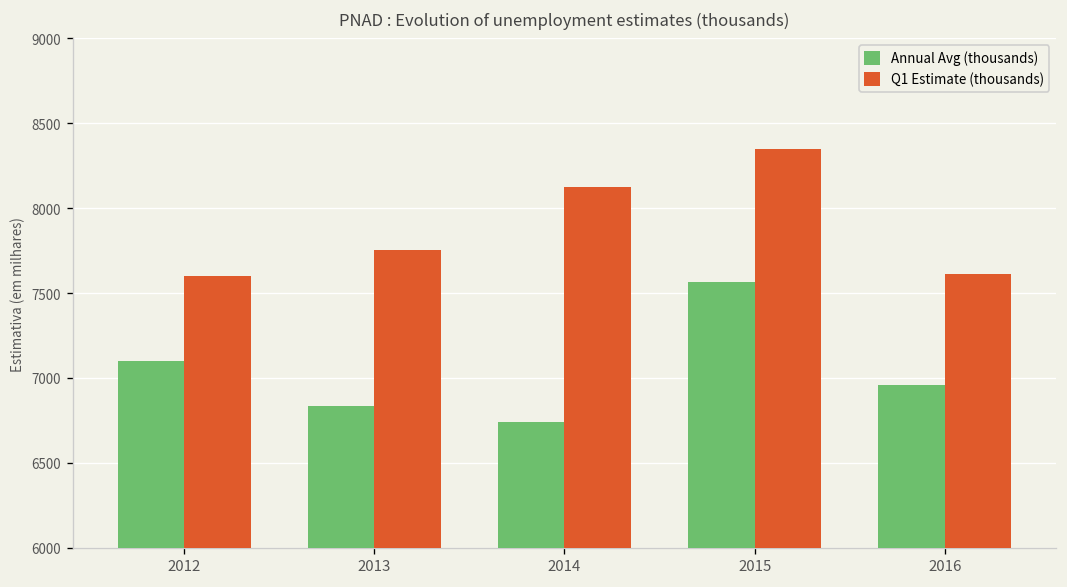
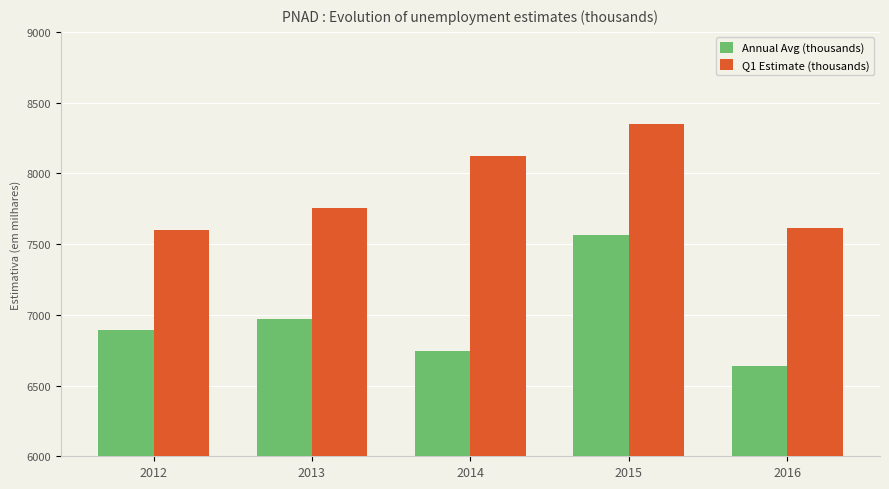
  {
    "Annual Avg (thousands)": {
-     "2012": 7100,
-     "2013": 6830,
+     "2012": 6890,
+     "2013": 6970,
      "2014": 6740,
      "2015": 7560,
-     "2016": 6960
+     "2016": 6640
    },
    "Q1 Estimate (thousands)": {
      "2012": 7600,
      "2013": 7760,
      "2014": 8120,
      "2015": 8350,
      "2016": 7620
    }
  }
